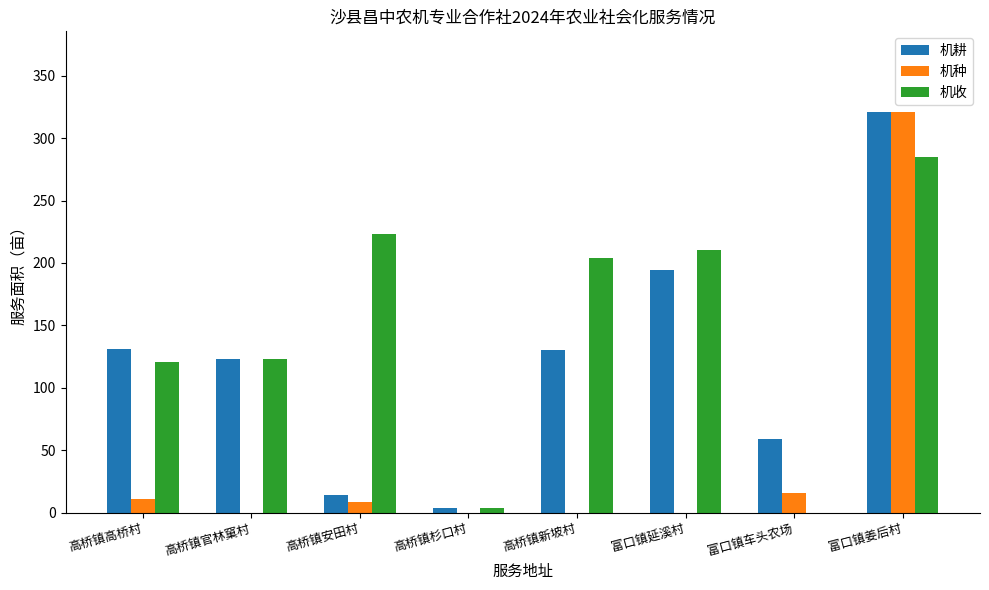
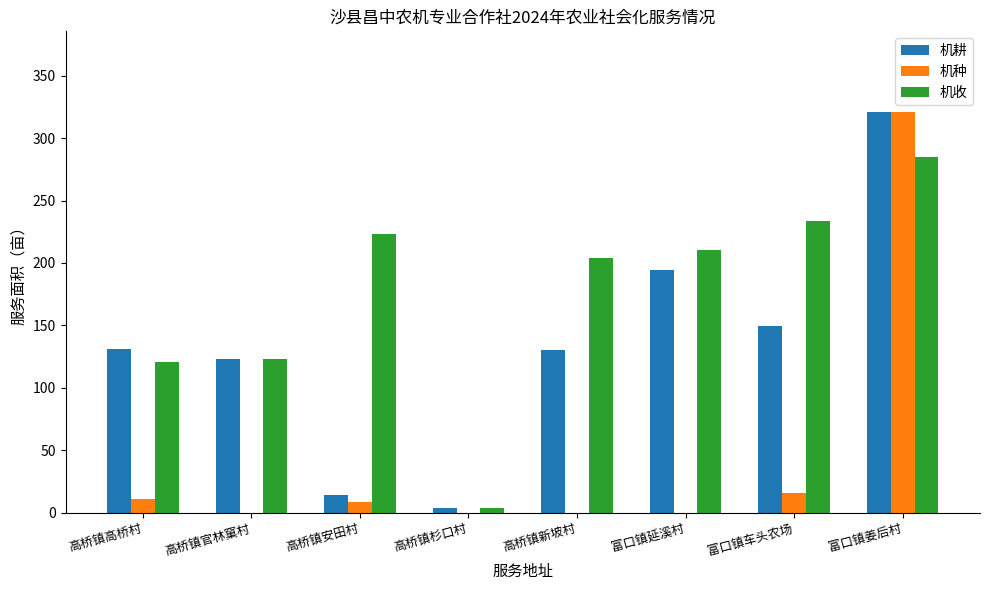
  {
    "机耕": {
      "高桥镇高桥村": 131,
      "高桥镇官林窠村": 123,
      "高桥镇安田村": 14,
      "高桥镇杉口村": 3,
      "高桥镇新坡村": 131,
      "富口镇延溪村": 195,
-     "富口镇车头农场": 59,
+     "富口镇车头农场": 150,
      "富口镇姜后村": 321
    },
    "机种": {
      "高桥镇高桥村": 11,
      "高桥镇官林窠村": 0,
      "高桥镇安田村": 9,
      "高桥镇杉口村": 0,
      "高桥镇新坡村": 0,
      "富口镇延溪村": 0,
      "富口镇车头农场": 16,
      "富口镇姜后村": 321
    },
    "机收": {
      "高桥镇高桥村": 121,
      "高桥镇官林窠村": 123,
      "高桥镇安田村": 224,
      "高桥镇杉口村": 3,
      "高桥镇新坡村": 204,
      "富口镇延溪村": 211,
-     "富口镇车头农场": 0,
+     "富口镇车头农场": 234,
      "富口镇姜后村": 285
    }
  }
